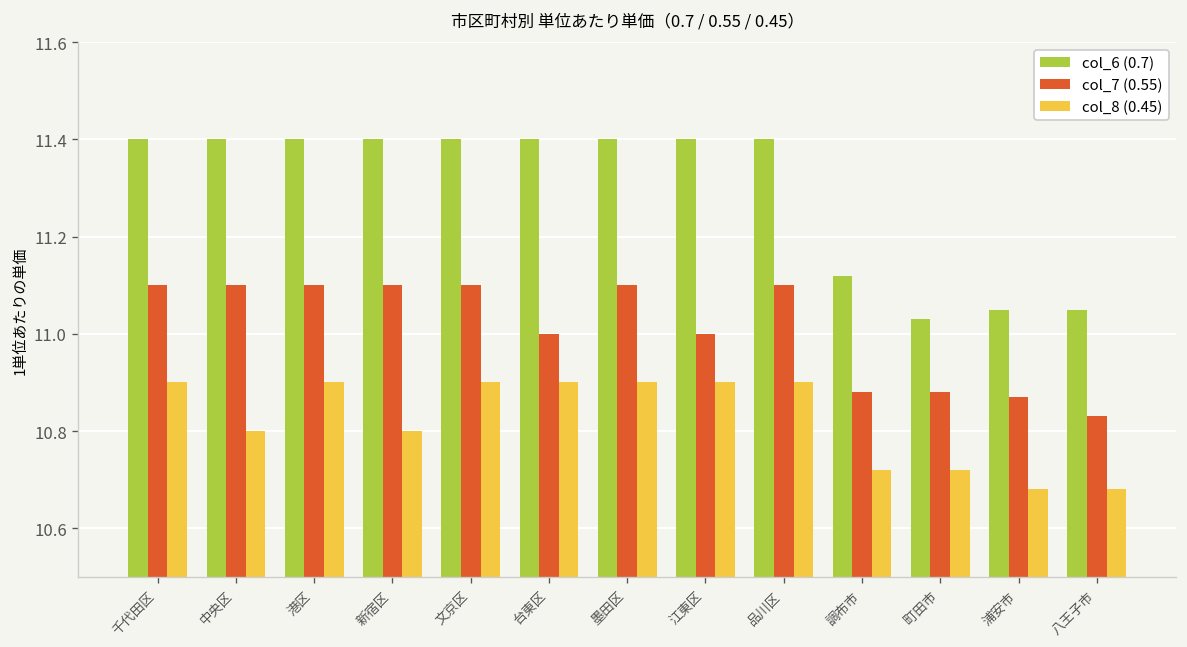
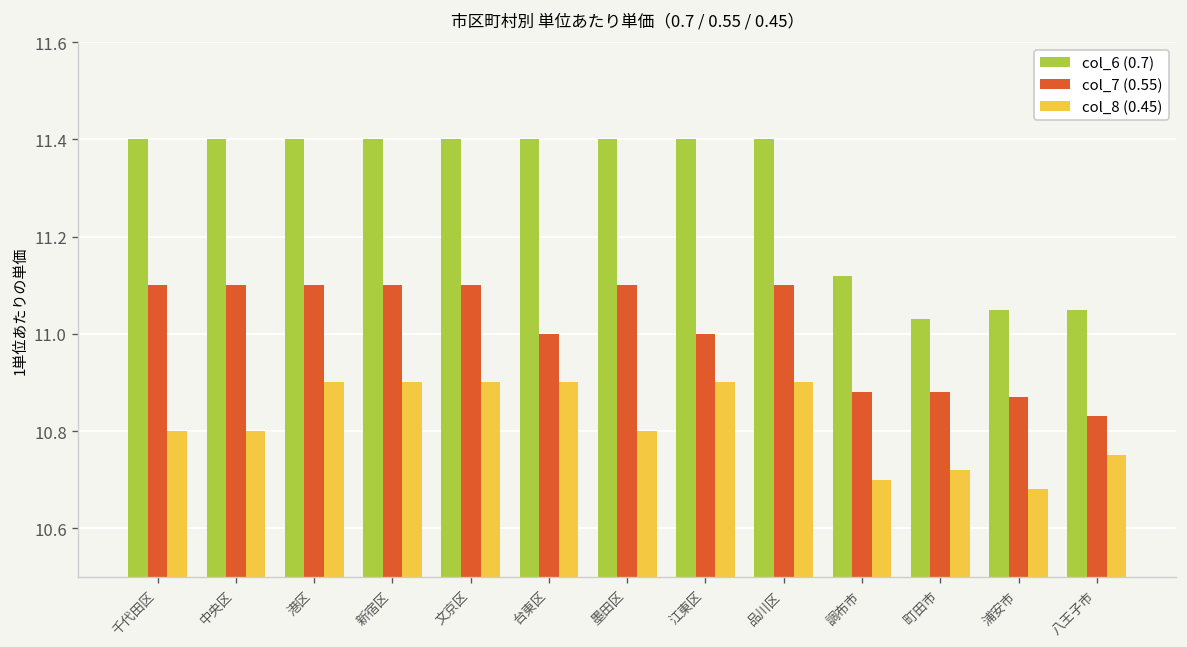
  {
    "col_6 (0.7)": {
      "千代田区": 11.40,
      "中央区": 11.40,
      "港区": 11.40,
      "新宿区": 11.40,
      "文京区": 11.40,
      "台東区": 11.40,
      "墨田区": 11.40,
      "江東区": 11.40,
      "品川区": 11.40,
      "調布市": 11.12,
      "町田市": 11.03,
      "浦安市": 11.05,
      "八王子市": 11.05
    },
    "col_7 (0.55)": {
      "千代田区": 11.10,
      "中央区": 11.10,
      "港区": 11.10,
      "新宿区": 11.10,
      "文京区": 11.10,
      "台東区": 11.00,
      "墨田区": 11.10,
      "江東区": 11.00,
      "品川区": 11.10,
      "調布市": 10.88,
      "町田市": 10.88,
      "浦安市": 10.87,
      "八王子市": 10.83
    },
    "col_8 (0.45)": {
-     "千代田区": 10.9,
+     "千代田区": 10.8,
      "中央区": 10.80,
      "港区": 10.90,
-     "新宿区": 10.8,
+     "新宿区": 10.9,
      "文京区": 10.90,
      "台東区": 10.90,
-     "墨田区": 10.9,
+     "墨田区": 10.8,
      "江東区": 10.90,
      "品川区": 10.90,
-     "調布市": 10.72,
+     "調布市": 10.70,
      "町田市": 10.72,
      "浦安市": 10.68,
-     "八王子市": 10.68
+     "八王子市": 10.75
    }
  }
